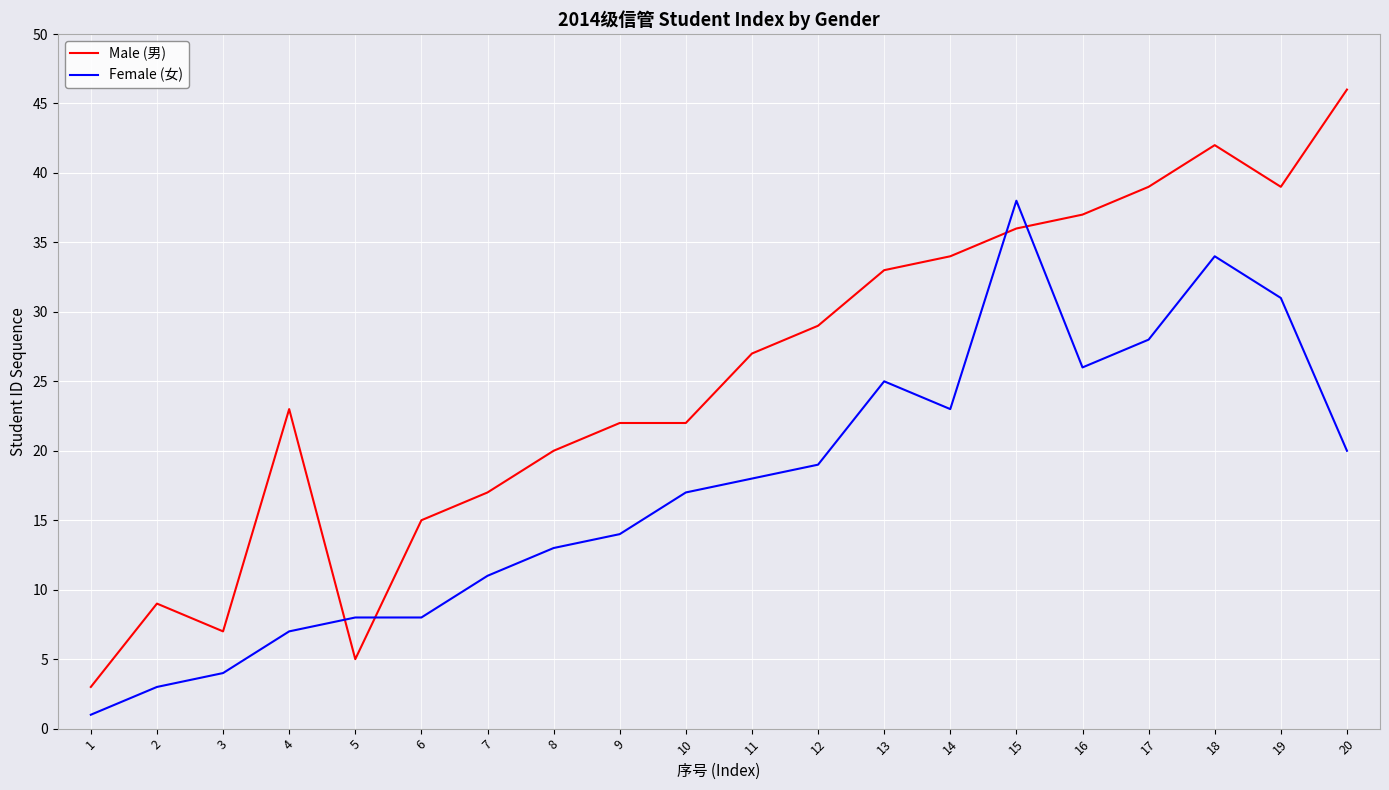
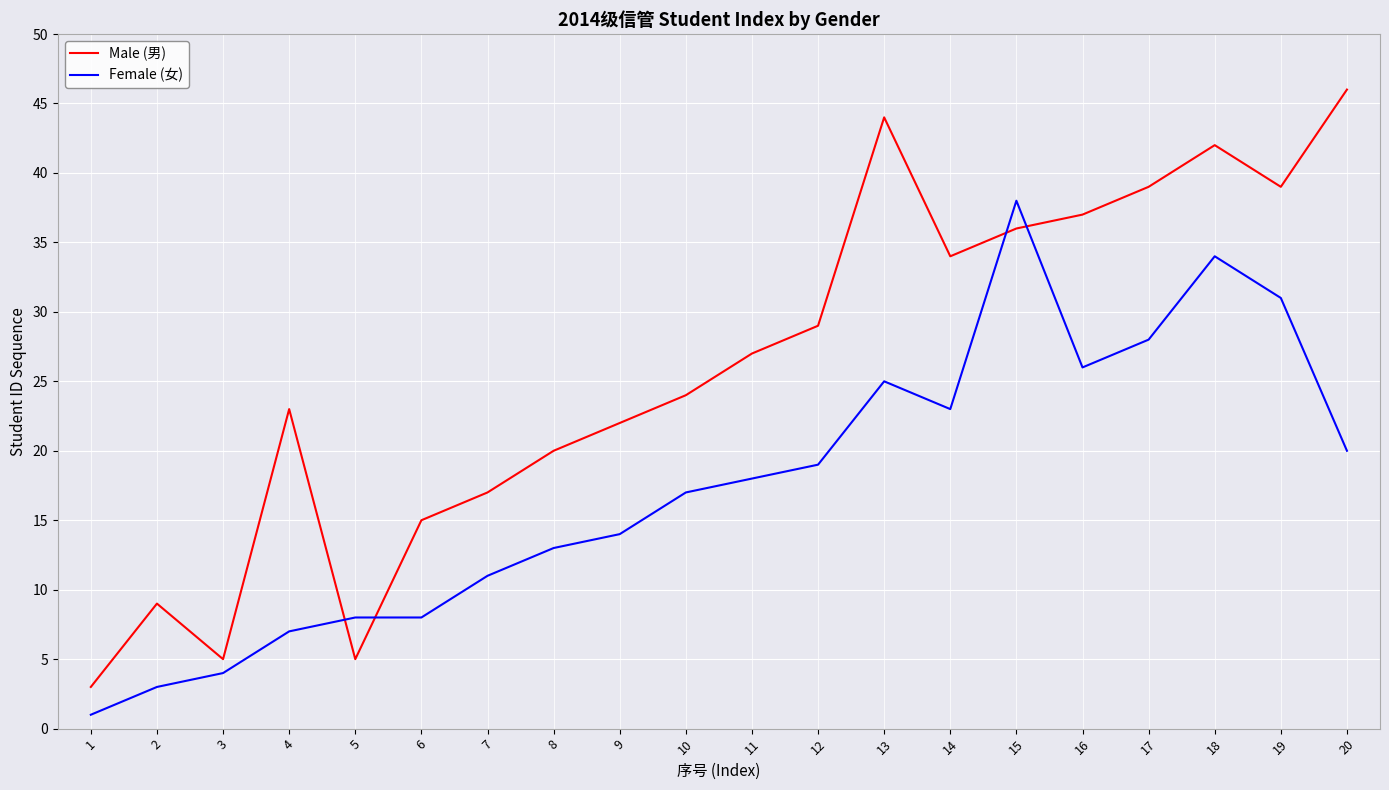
  {
    "Male (男)": {
      "1": 3,
      "2": 9,
-     "3": 7,
+     "3": 5,
      "4": 23,
      "5": 5,
      "6": 15,
      "7": 17,
      "8": 20,
      "9": 22,
-     "10": 22,
+     "10": 24,
      "11": 27,
      "12": 29,
-     "13": 33,
+     "13": 44,
      "14": 34,
      "15": 36,
      "16": 37,
      "17": 39,
      "18": 42,
      "19": 39,
      "20": 46
    },
    "Female (女)": {
      "1": 1,
      "2": 3,
      "3": 4,
      "4": 7,
      "5": 8,
      "6": 8,
      "7": 11,
      "8": 13,
      "9": 14,
      "10": 17,
      "11": 18,
      "12": 19,
      "13": 25,
      "14": 23,
      "15": 38,
      "16": 26,
      "17": 28,
      "18": 34,
      "19": 31,
      "20": 20
    }
  }
